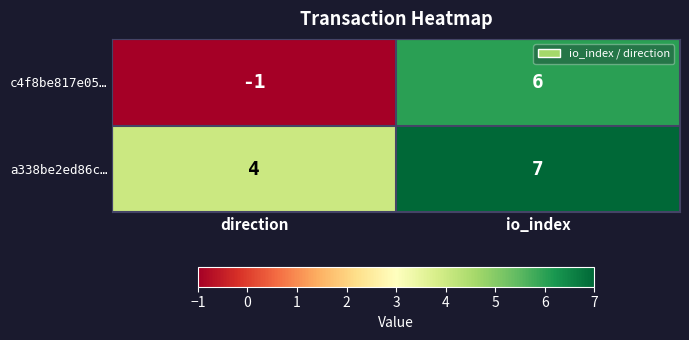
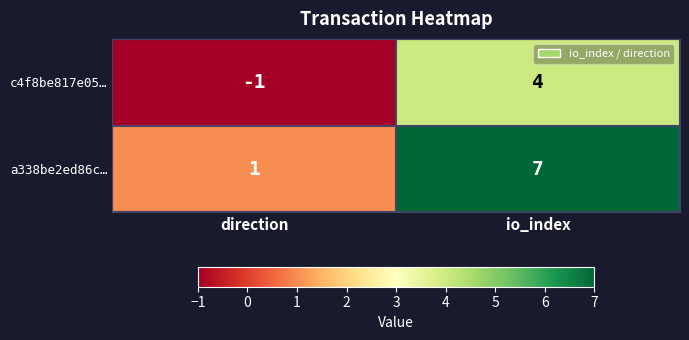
  {
    "c4f8be817e05…": {
      "direction": -1,
-     "io_index": 6
+     "io_index": 4
    },
    "a338be2ed86c…": {
-     "direction": 4,
+     "direction": 1,
      "io_index": 7
    }
  }
